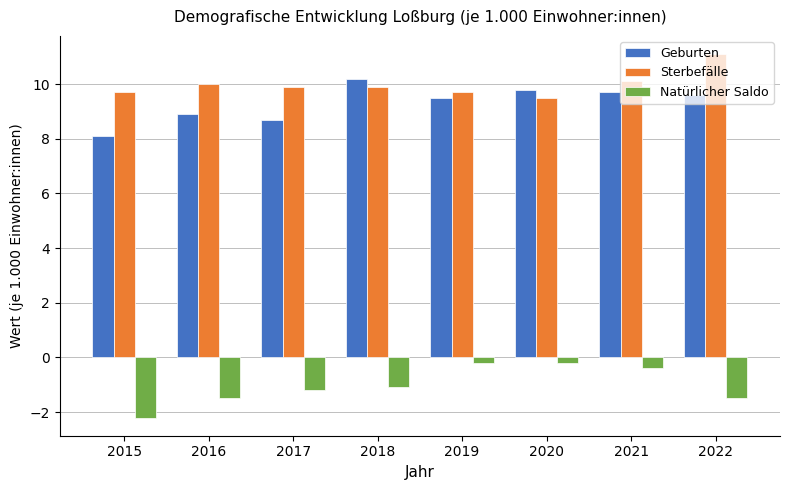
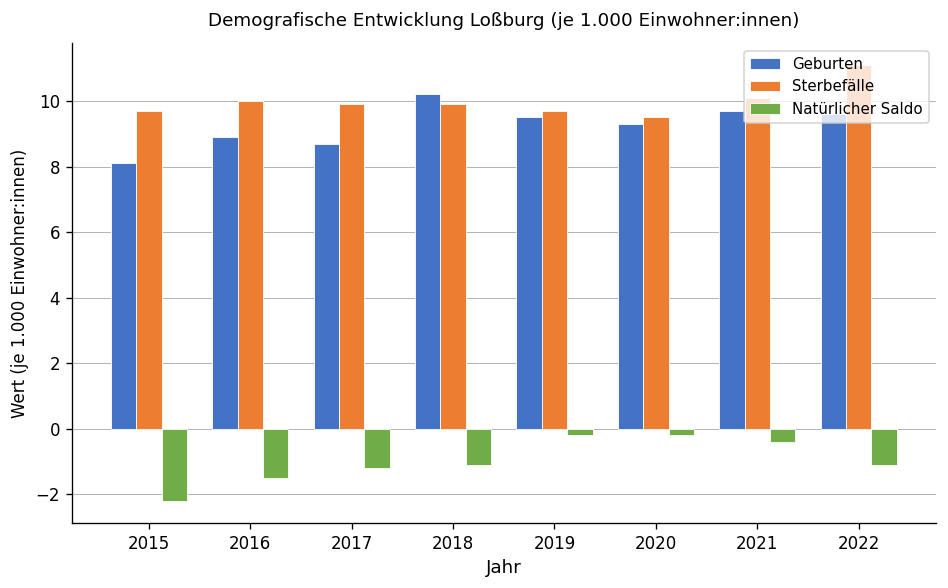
  {
    "Geburten": {
      "2015": 8.1,
      "2016": 8.9,
      "2017": 8.7,
      "2018": 10.2,
      "2019": 9.5,
-     "2020": 9.8,
+     "2020": 9.3,
      "2021": 9.7
    },
    "Sterbefälle": {
      "2015": 9.7,
      "2016": 10.0,
      "2017": 9.9,
      "2018": 9.9,
      "2019": 9.7,
      "2020": 9.5
    },
    "Natürlicher Saldo": {
      "2015": -2.2,
      "2016": -1.5,
      "2017": -1.2,
      "2018": -1.1,
      "2019": -0.2,
      "2020": -0.2,
      "2021": -0.4,
-     "2022": -1.5
+     "2022": -1.1
    }
  }
